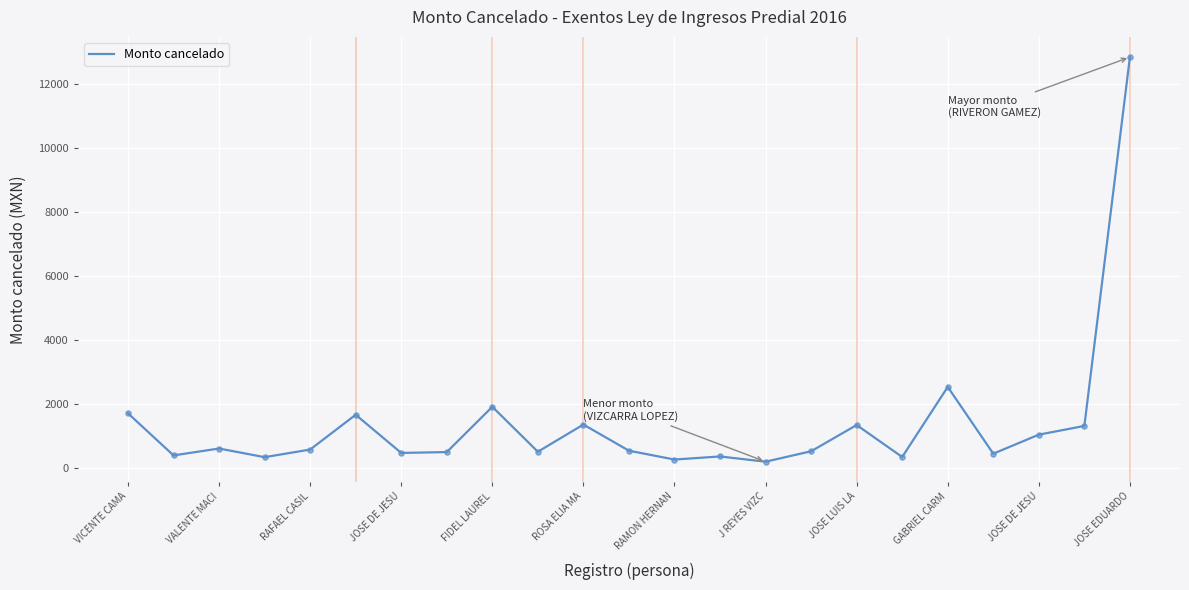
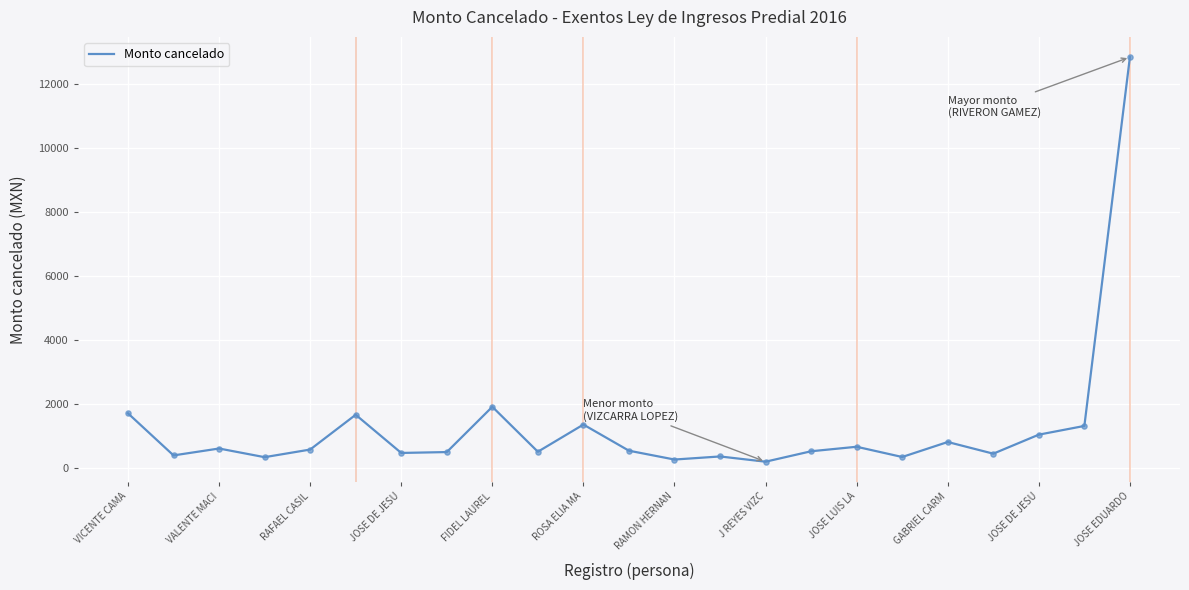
  {
    "VICENTE CAMA": 1700,
    "VALENTE MACI": 600,
    "RAFAEL CASIL": 600,
    "FIDEL LAUREL": 1900,
    "ROSA ELIA MA": 1400,
    "RAMON HERNAN": 300,
    "J REYES VIZC": 200,
-   "JOSE LUIS LA": 1300,
-   "GABRIEL CARM": 2500,
+   "JOSE LUIS LA": 700,
+   "GABRIEL CARM": 800,
    "JOSE EDUARDO": 12800
  }
